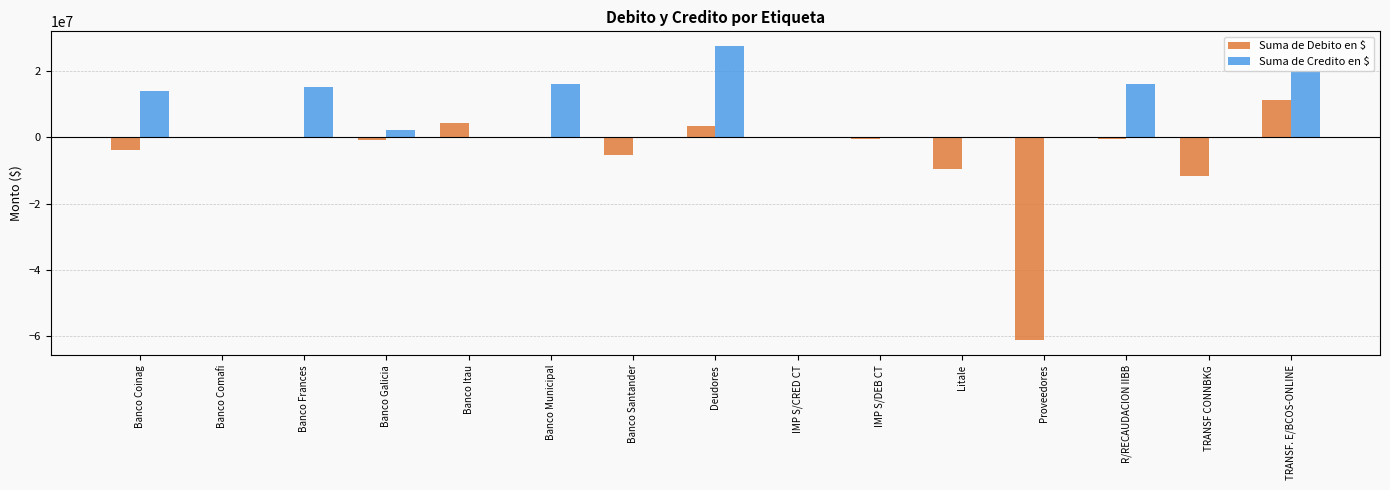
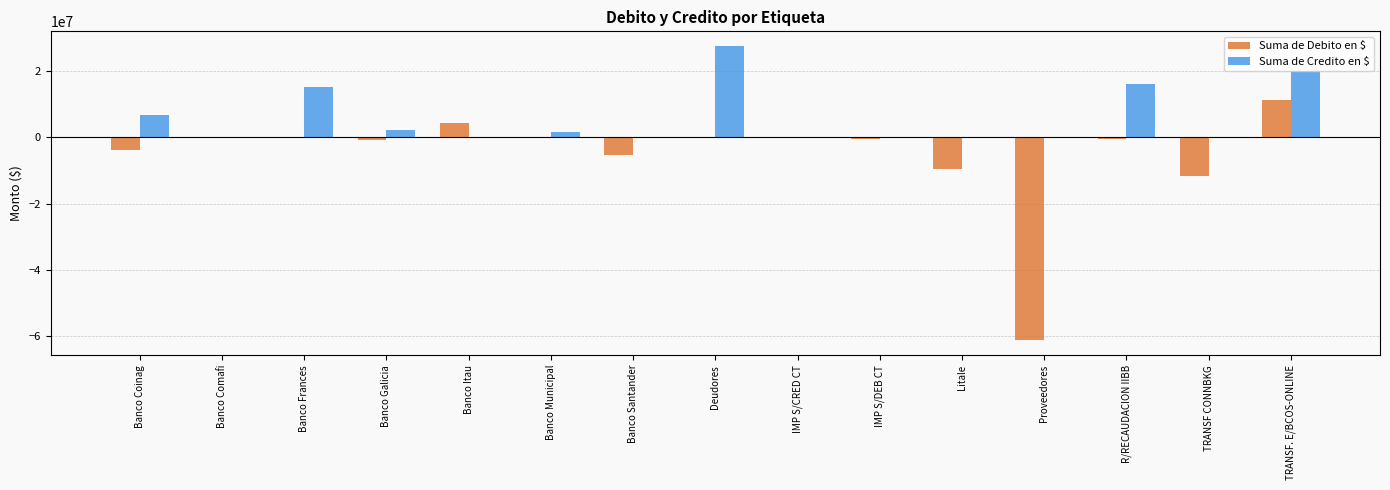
  {
    "Suma de Debito en $": {
      "Banco Coinag": -4000000,
      "Banco Frances": 0,
      "Banco Galicia": -1000000,
      "Banco Itau": 4000000,
      "Banco Municipal": 0,
      "Banco Santander": -5000000,
-     "Deudores": 3000000,
+     "Deudores": 0,
      "Litale": -9000000,
      "Proveedores": -61000000,
      "TRANSF CONNBKG": -12000000,
      "TRANSF. E/BCOS-ONLINE": 11000000
    },
    "Suma de Credito en $": {
-     "Banco Coinag": 14000000,
+     "Banco Coinag": 7000000,
      "Banco Comafi": 0,
      "Banco Frances": 15000000,
      "Banco Galicia": 2000000,
-     "Banco Municipal": 16000000,
+     "Banco Municipal": 2000000,
      "Deudores": 28000000,
      "IMP S/CRED CT": 0,
      "Litale": 0,
      "Proveedores": 0,
      "R/RECAUDACION IIBB": 16000000,
      "TRANSF CONNBKG": 0
    }
  }
